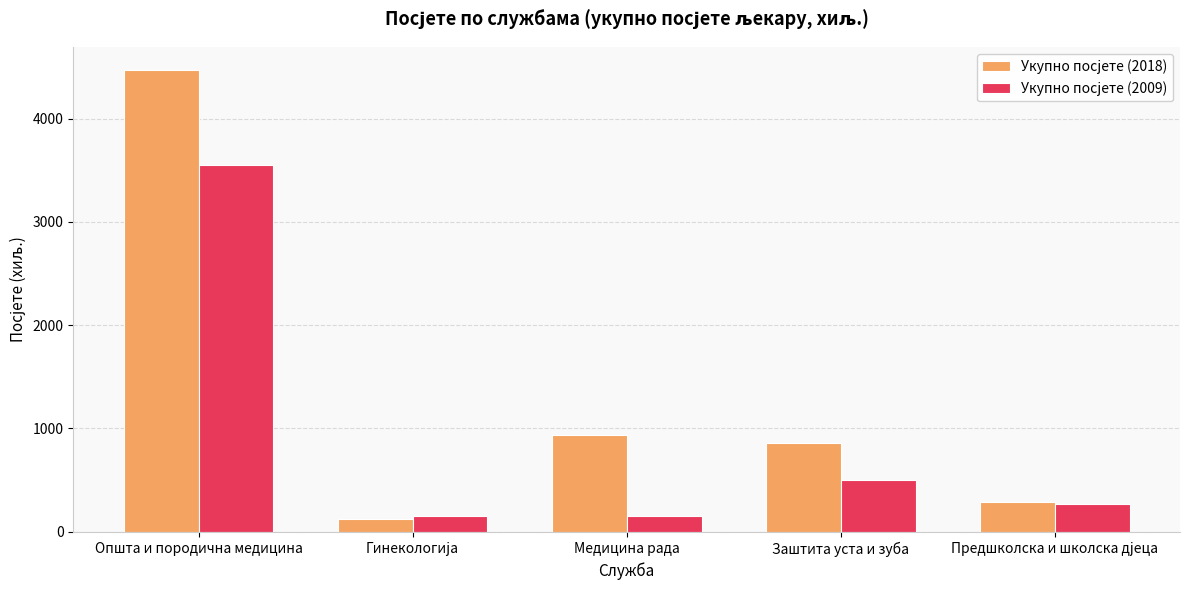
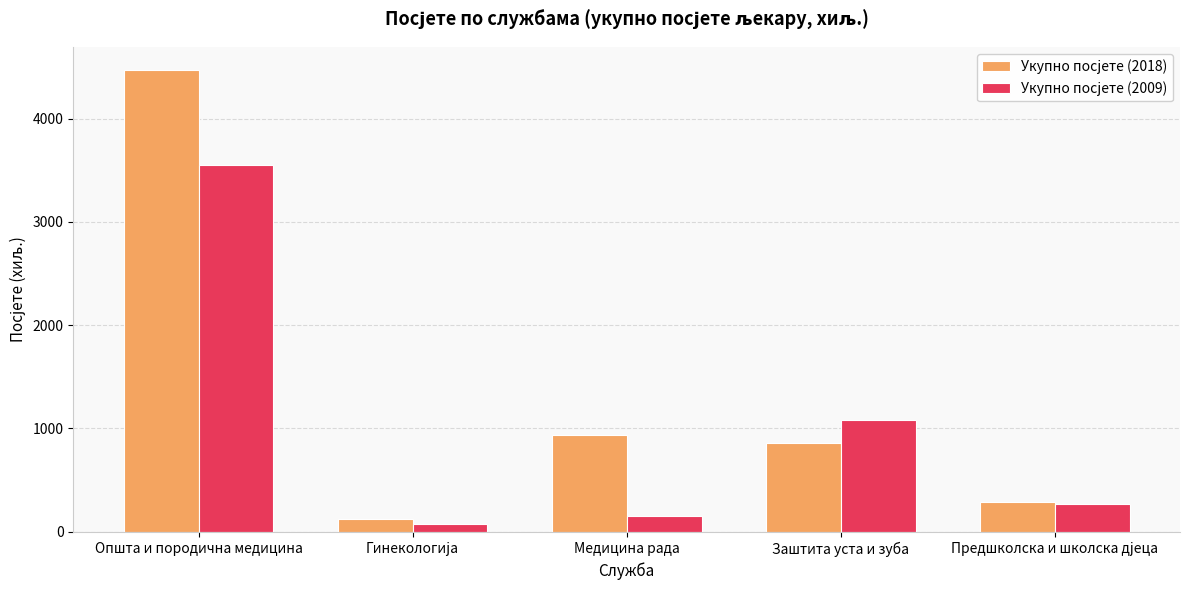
  {
    "Укупно посјете (2018)": {
      "Општа и породична медицина": 4470,
      "Гинекологија": 130,
      "Медицина рада": 940,
      "Заштита уста и зуба": 860,
      "Предшколска и школска дјеца": 290
    },
    "Укупно посјете (2009)": {
      "Општа и породична медицина": 3550,
-     "Гинекологија": 160,
+     "Гинекологија": 80,
      "Медицина рада": 160,
-     "Заштита уста и зуба": 500,
+     "Заштита уста и зуба": 1080,
      "Предшколска и школска дјеца": 270
    }
  }
